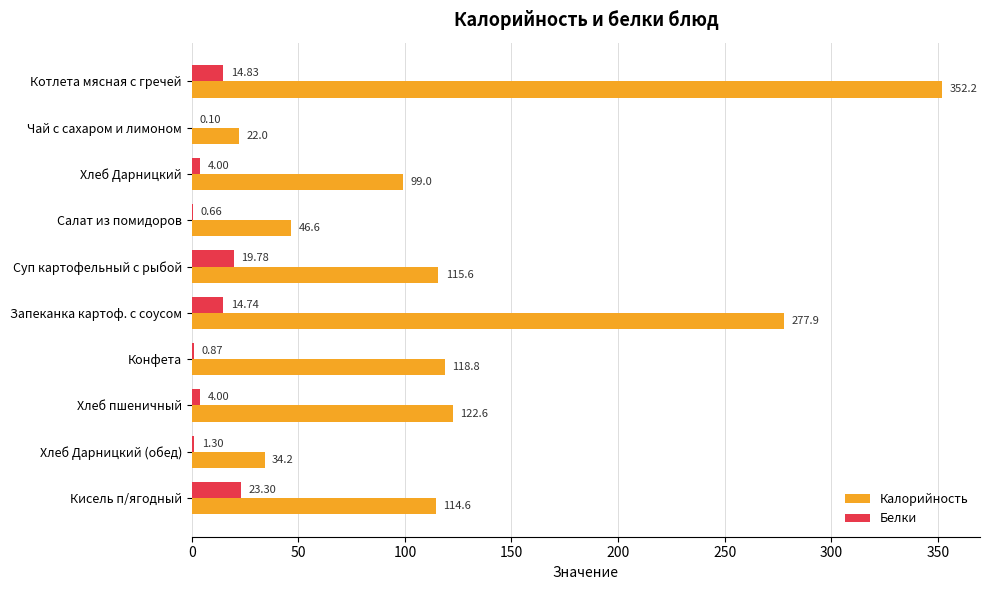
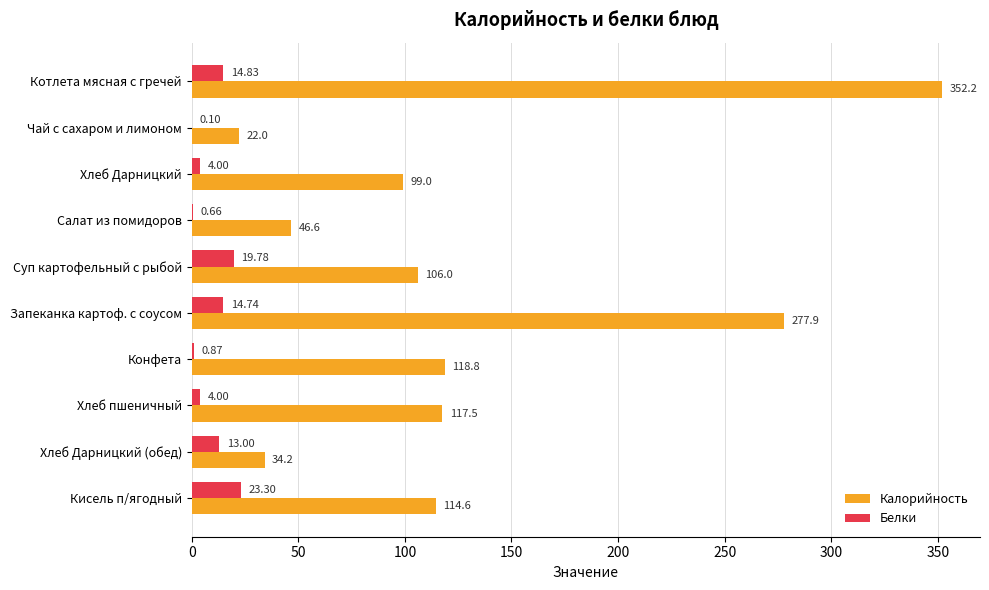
  {
    "Калорийность": {
      "Котлета мясная с гречей": 352.2,
      "Чай с сахаром и лимоном": 22.0,
      "Хлеб Дарницкий": 99.0,
      "Салат из помидоров": 46.6,
-     "Суп картофельный с рыбой": 115.6,
+     "Суп картофельный с рыбой": 106.0,
      "Запеканка картоф. с соусом": 277.9,
      "Конфета": 118.8,
-     "Хлеб пшеничный": 122.6,
+     "Хлеб пшеничный": 117.5,
      "Хлеб Дарницкий (обед)": 34.2,
      "Кисель п/ягодный": 114.6
    },
    "Белки": {
      "Котлета мясная с гречей": 14.83,
      "Чай с сахаром и лимоном": 0.10,
      "Хлеб Дарницкий": 4.00,
      "Салат из помидоров": 0.66,
      "Суп картофельный с рыбой": 19.78,
      "Запеканка картоф. с соусом": 14.74,
      "Конфета": 0.87,
      "Хлеб пшеничный": 4.00,
-     "Хлеб Дарницкий (обед)": 1.30,
+     "Хлеб Дарницкий (обед)": 13.00,
      "Кисель п/ягодный": 23.30
    }
  }
